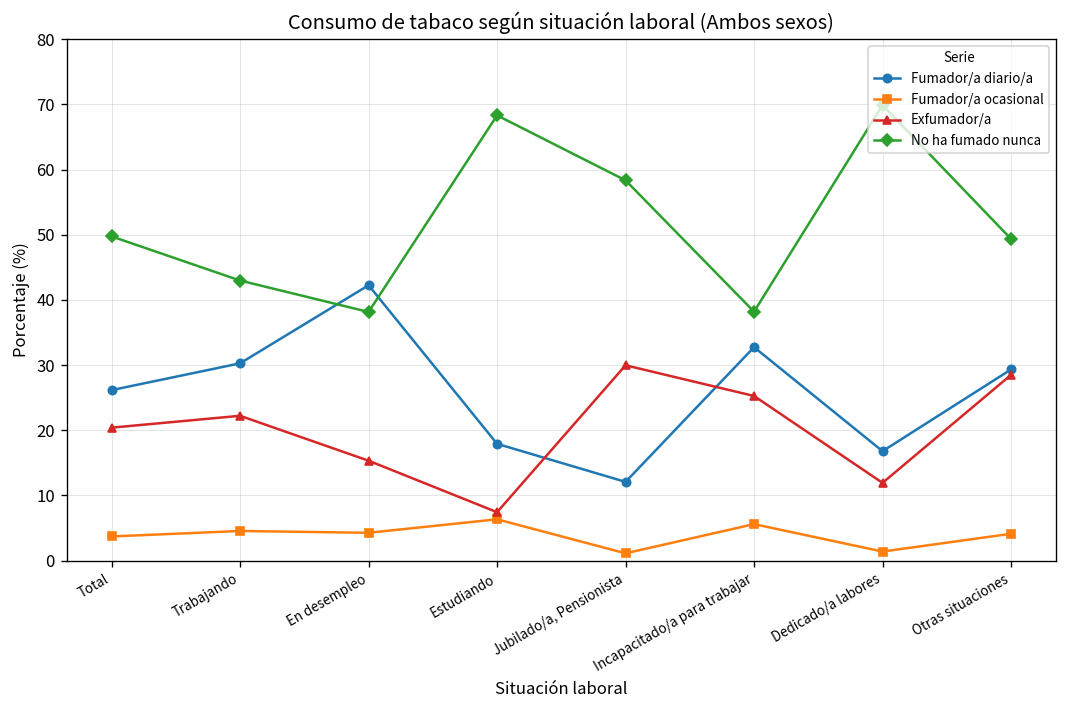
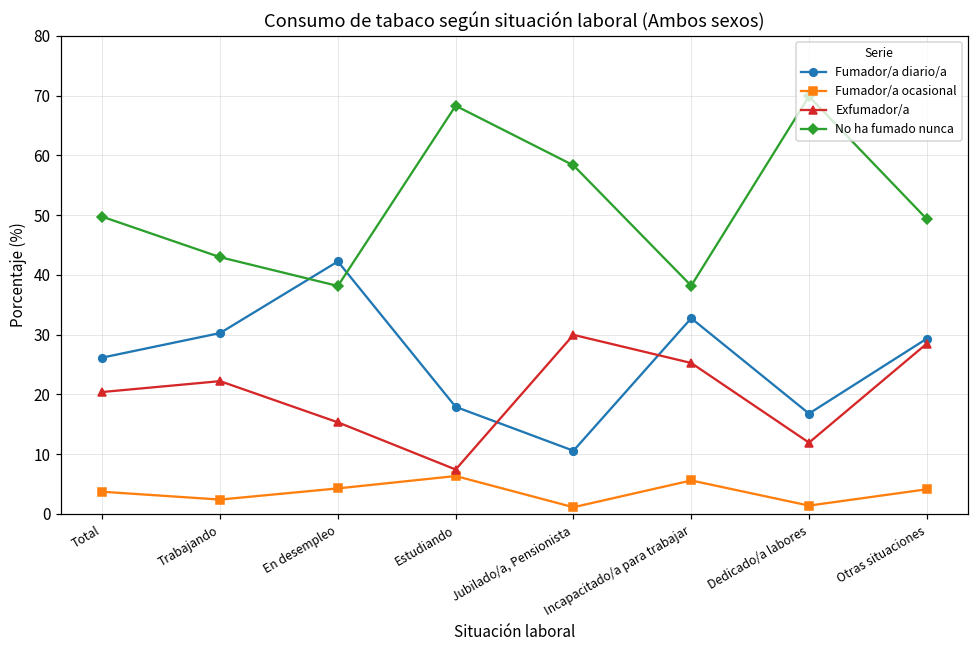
  {
    "Fumador/a diario/a": {
      "Total": 26,
      "Trabajando": 30,
      "En desempleo": 42,
      "Estudiando": 18,
-     "Jubilado/a, Pensionista": 12,
+     "Jubilado/a, Pensionista": 11,
      "Incapacitado/a para trabajar": 33,
      "Dedicado/a labores": 17,
      "Otras situaciones": 29
    },
    "Fumador/a ocasional": {
      "Total": 4,
-     "Trabajando": 5,
+     "Trabajando": 2,
      "En desempleo": 4,
      "Estudiando": 6,
      "Jubilado/a, Pensionista": 1,
      "Incapacitado/a para trabajar": 6,
      "Dedicado/a labores": 1,
      "Otras situaciones": 4
    },
    "Exfumador/a": {
      "Total": 20,
      "Trabajando": 22,
      "En desempleo": 15,
      "Estudiando": 7,
      "Jubilado/a, Pensionista": 30,
      "Incapacitado/a para trabajar": 25,
      "Dedicado/a labores": 12,
      "Otras situaciones": 29
    },
    "No ha fumado nunca": {
      "Total": 50,
      "Trabajando": 43,
      "En desempleo": 38,
      "Estudiando": 68,
      "Jubilado/a, Pensionista": 58,
      "Incapacitado/a para trabajar": 38,
      "Otras situaciones": 49
    }
  }
